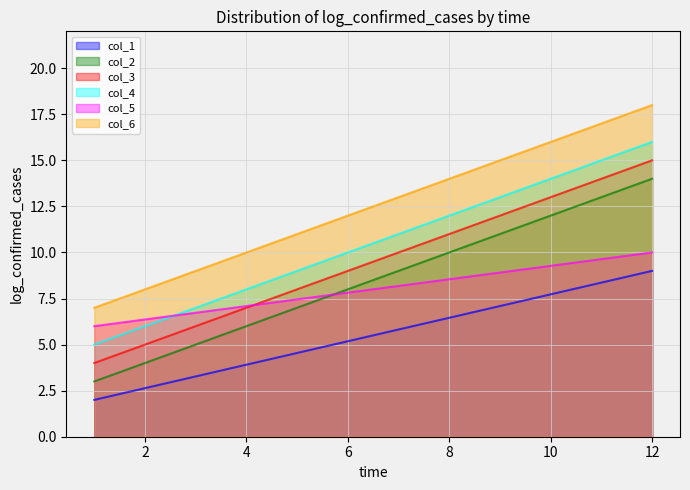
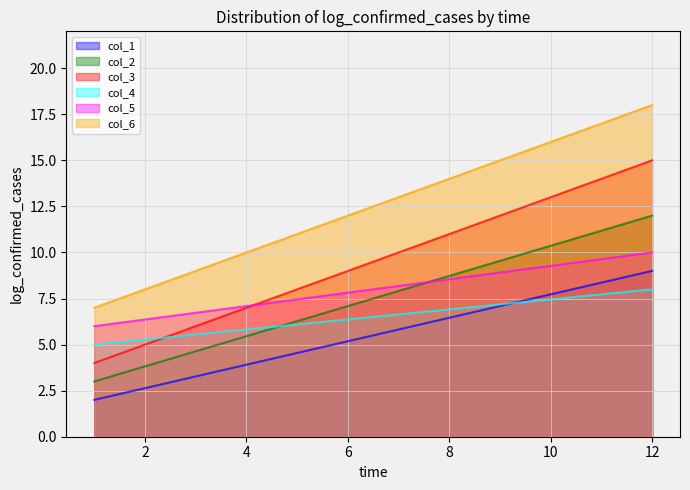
  {
    "col_1": {
      "12": 9
    },
    "col_2": {
-     "12": 14
+     "12": 12
    },
    "col_3": {
      "12": 15
    },
    "col_4": {
-     "12": 16
+     "12": 8
    },
    "col_5": {
      "12": 10
    },
    "col_6": {
      "12": 18
    }
  }
